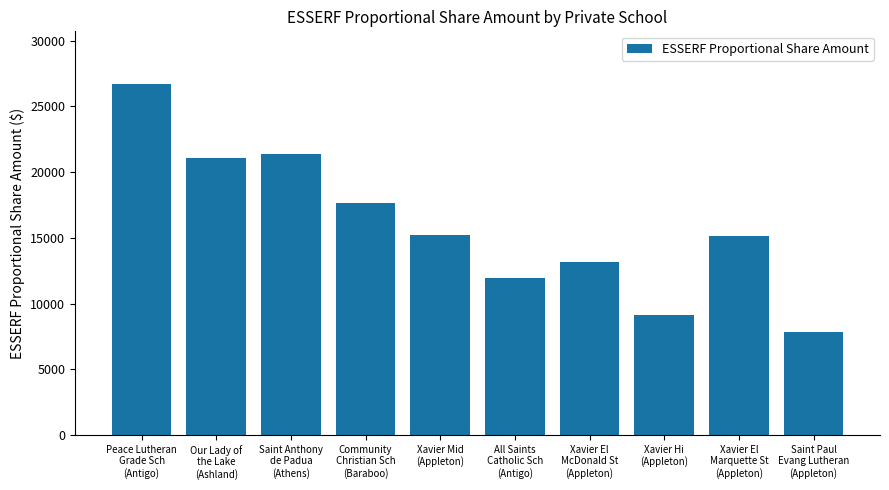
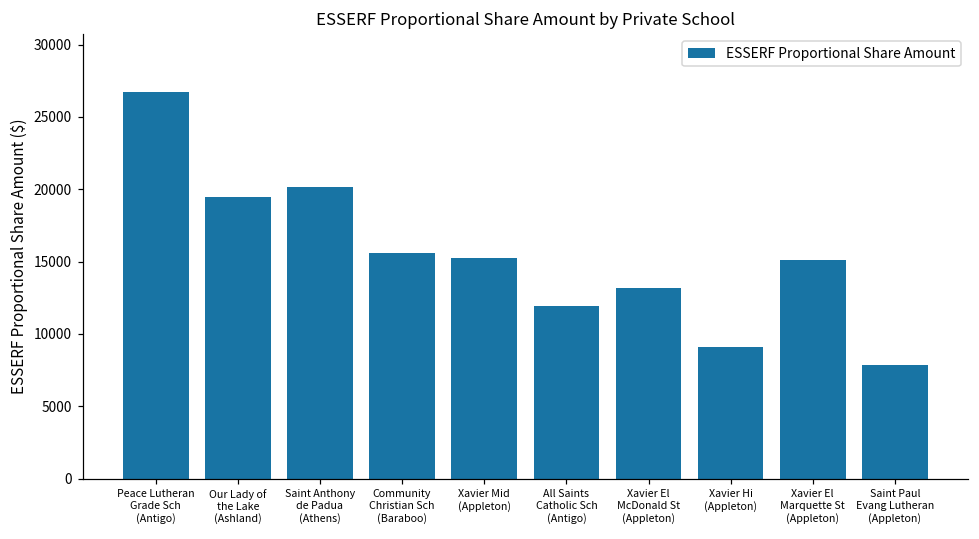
  {
    "Peace Lutheran Grade Sch (Antigo)": 26700,
-   "Our Lady of the Lake (Ashland)": 21100,
-   "Saint Anthony de Padua (Athens)": 21400,
-   "Community Christian Sch (Baraboo)": 17700,
+   "Our Lady of the Lake (Ashland)": 19400,
+   "Saint Anthony de Padua (Athens)": 20100,
+   "Community Christian Sch (Baraboo)": 15600,
    "Xavier Mid (Appleton)": 15200,
    "All Saints Catholic Sch (Antigo)": 12000,
    "Xavier El McDonald St (Appleton)": 13100,
    "Xavier Hi (Appleton)": 9100,
    "Xavier El Marquette St (Appleton)": 15100,
    "Saint Paul Evang Lutheran (Appleton)": 7900
  }
